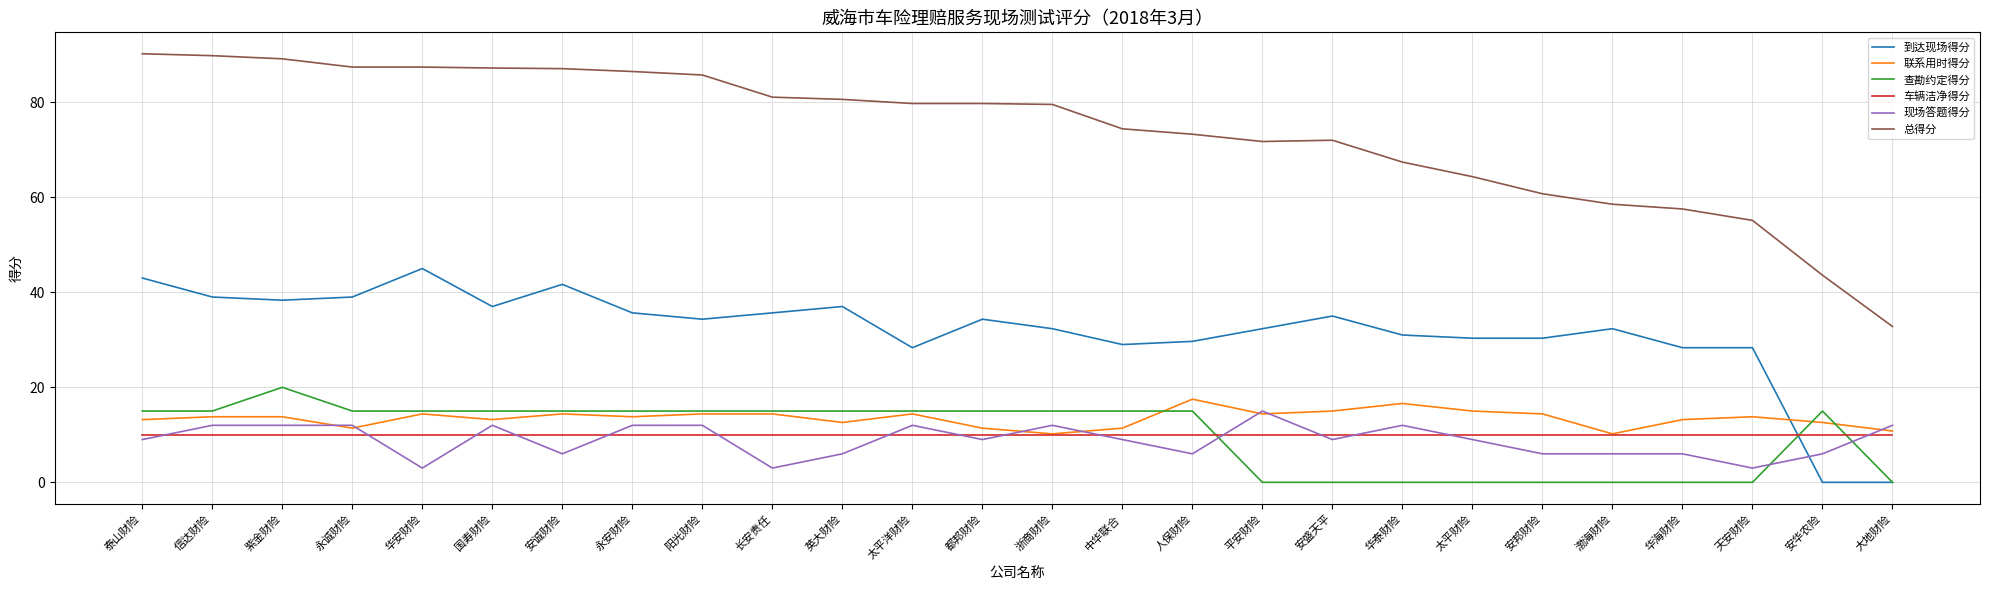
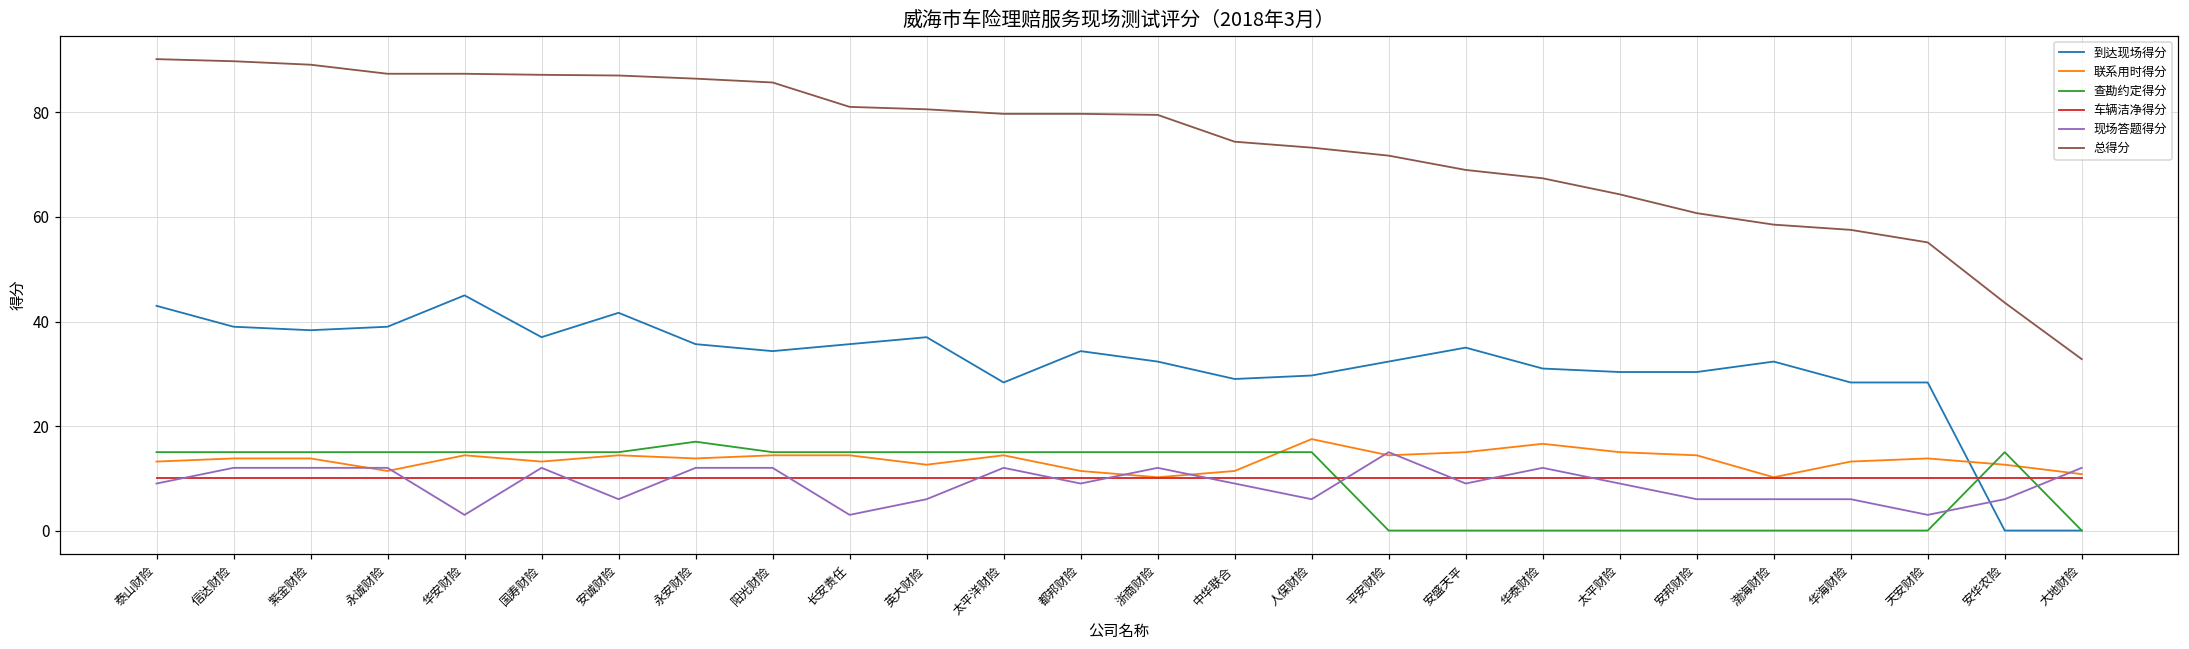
  {
    "到达现场得分": {
      "泰山财险": 43,
      "信达财险": 39,
      "紫金财险": 38,
      "永诚财险": 39,
      "华安财险": 45,
      "国寿财险": 37,
      "安诚财险": 42,
      "永安财险": 36,
      "阳光财险": 34,
      "长安责任": 36,
      "英大财险": 37,
      "太平洋财险": 28,
      "都邦财险": 34,
      "浙商财险": 32,
      "中华联合": 29,
      "人保财险": 30,
      "平安财险": 32,
      "安盛天平": 35,
      "华泰财险": 31,
      "太平财险": 30,
      "安邦财险": 30,
      "渤海财险": 32,
      "华海财险": 28,
      "天安财险": 28,
      "安华农险": 0
    },
    "联系用时得分": {
      "泰山财险": 13,
      "信达财险": 14,
      "紫金财险": 14,
      "永诚财险": 11,
      "华安财险": 14,
      "国寿财险": 13,
      "安诚财险": 14,
      "永安财险": 14,
      "阳光财险": 14,
      "长安责任": 14,
      "英大财险": 13,
      "太平洋财险": 14,
      "都邦财险": 11,
      "中华联合": 11,
      "人保财险": 18,
      "平安财险": 14,
      "安盛天平": 15,
      "华泰财险": 17,
      "太平财险": 15,
      "安邦财险": 14,
      "华海财险": 13,
      "天安财险": 14,
      "安华农险": 13,
      "大地财险": 11
    },
    "查勘约定得分": {
      "泰山财险": 15,
      "信达财险": 15,
-     "紫金财险": 20,
+     "紫金财险": 15,
      "永诚财险": 15,
      "华安财险": 15,
      "国寿财险": 15,
      "安诚财险": 15,
-     "永安财险": 15,
+     "永安财险": 17,
      "阳光财险": 15,
      "长安责任": 15,
      "英大财险": 15,
      "太平洋财险": 15,
      "都邦财险": 15,
      "浙商财险": 15,
      "中华联合": 15,
      "人保财险": 15,
      "平安财险": 0,
      "安盛天平": 0,
      "华泰财险": 0,
      "太平财险": 0,
      "安邦财险": 0,
      "渤海财险": 0,
      "华海财险": 0,
      "天安财险": 0,
      "安华农险": 15
    },
    "车辆洁净得分": {
      "泰山财险": 10,
      "信达财险": 10,
      "紫金财险": 10,
      "永诚财险": 10,
      "华安财险": 10,
      "国寿财险": 10,
      "安诚财险": 10,
      "永安财险": 10,
      "阳光财险": 10,
      "长安责任": 10,
      "英大财险": 10,
      "太平洋财险": 10,
      "都邦财险": 10,
      "中华联合": 10,
      "人保财险": 10,
      "平安财险": 10,
      "安盛天平": 10,
      "华泰财险": 10,
      "太平财险": 10,
      "安邦财险": 10,
      "华海财险": 10,
      "天安财险": 10,
      "安华农险": 10,
      "大地财险": 10
    },
    "现场答题得分": {
      "泰山财险": 9,
      "信达财险": 12,
      "紫金财险": 12,
      "永诚财险": 12,
      "华安财险": 3,
      "国寿财险": 12,
      "安诚财险": 6,
      "永安财险": 12,
      "阳光财险": 12,
      "长安责任": 3,
      "英大财险": 6,
      "太平洋财险": 12,
      "都邦财险": 9,
      "浙商财险": 12,
      "中华联合": 9,
      "人保财险": 6,
      "平安财险": 15,
      "安盛天平": 9,
      "华泰财险": 12,
      "太平财险": 9,
      "安邦财险": 6,
      "渤海财险": 6,
      "华海财险": 6,
      "天安财险": 3,
      "安华农险": 6,
      "大地财险": 12
    },
    "总得分": {
      "泰山财险": 90,
      "信达财险": 90,
      "紫金财险": 89,
      "永诚财险": 87,
      "华安财险": 87,
      "国寿财险": 87,
      "安诚财险": 87,
      "永安财险": 86,
      "阳光财险": 86,
      "长安责任": 81,
      "英大财险": 81,
      "太平洋财险": 80,
      "都邦财险": 80,
      "浙商财险": 80,
      "中华联合": 74,
      "人保财险": 73,
      "平安财险": 72,
-     "安盛天平": 72,
+     "安盛天平": 69,
      "华泰财险": 67,
      "太平财险": 64,
      "安邦财险": 61,
      "渤海财险": 59,
      "华海财险": 58,
      "天安财险": 55,
      "安华农险": 44,
      "大地财险": 33
    }
  }
